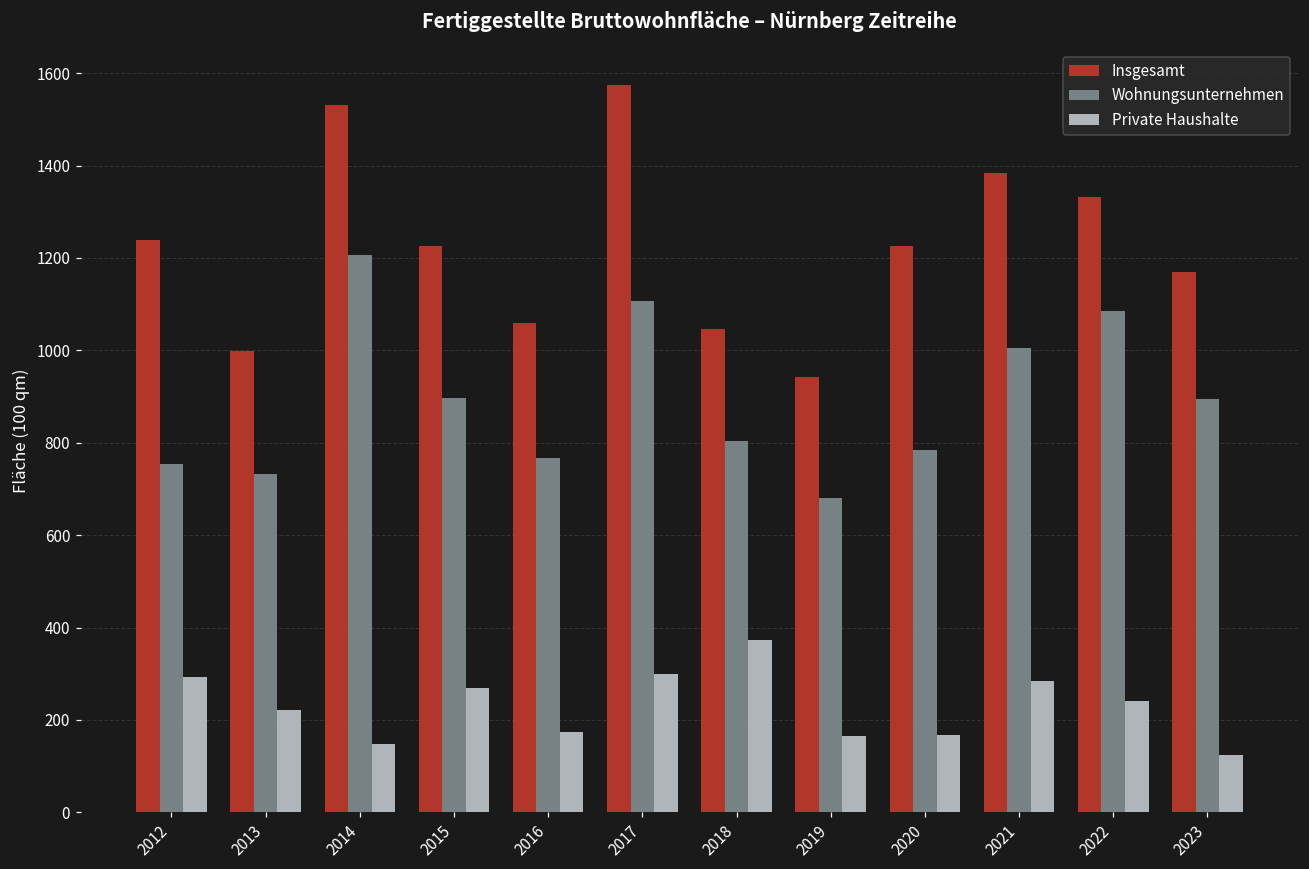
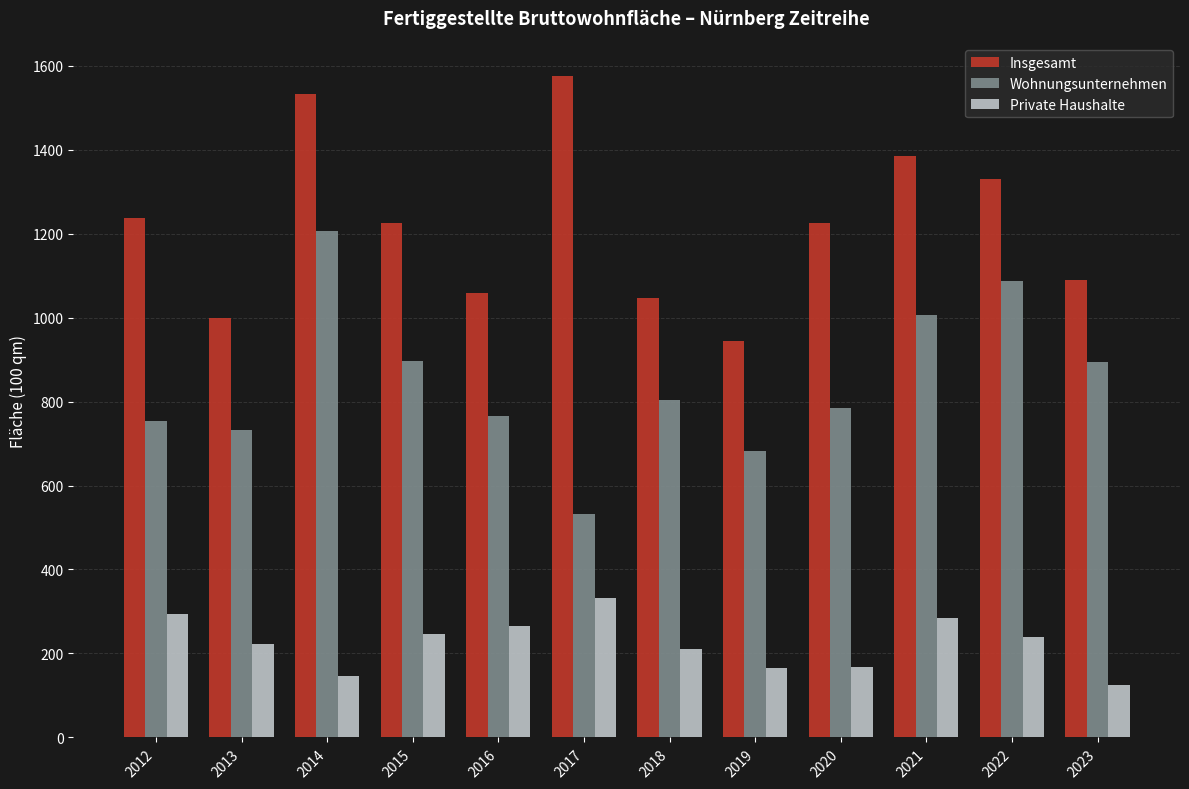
  {
    "Insgesamt": {
      "2012": 1240,
      "2013": 1000,
      "2014": 1530,
      "2015": 1230,
      "2016": 1060,
      "2017": 1570,
      "2018": 1050,
      "2019": 940,
      "2020": 1230,
      "2021": 1380,
      "2022": 1330,
-     "2023": 1170
+     "2023": 1090
    },
    "Wohnungsunternehmen": {
      "2012": 750,
      "2013": 730,
      "2014": 1210,
      "2015": 900,
      "2016": 770,
-     "2017": 1110,
+     "2017": 530,
      "2018": 800,
      "2019": 680,
      "2020": 780,
      "2021": 1010,
      "2022": 1090,
      "2023": 890
    },
    "Private Haushalte": {
      "2012": 290,
      "2013": 220,
      "2014": 150,
-     "2015": 270,
-     "2016": 170,
-     "2017": 300,
-     "2018": 370,
+     "2015": 250,
+     "2016": 270,
+     "2017": 330,
+     "2018": 210,
      "2019": 170,
      "2020": 170,
      "2021": 290,
      "2022": 240,
      "2023": 120
    }
  }
